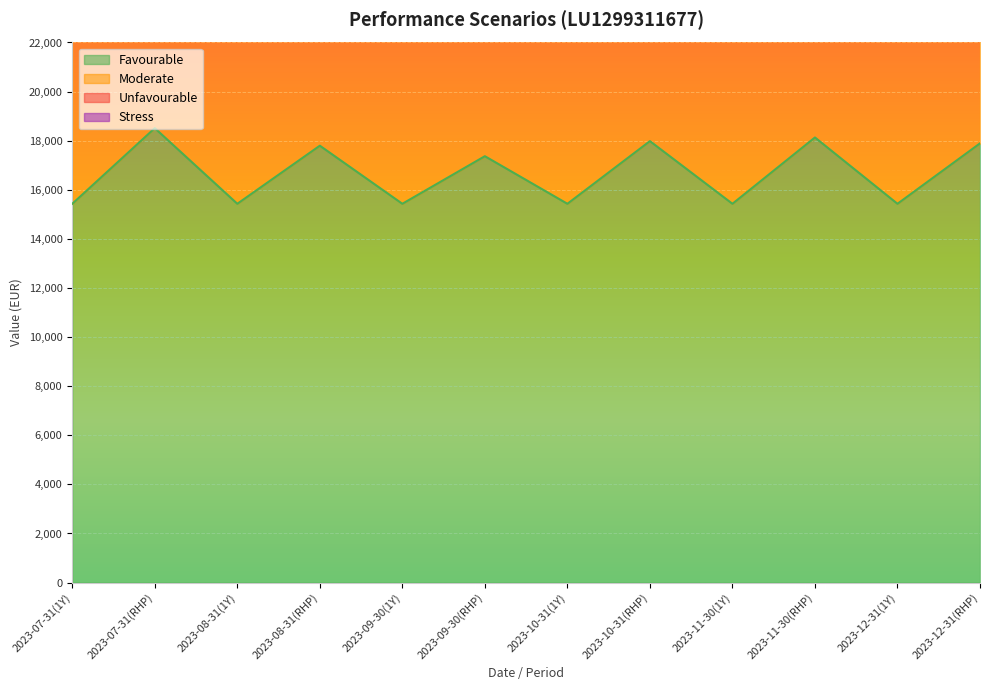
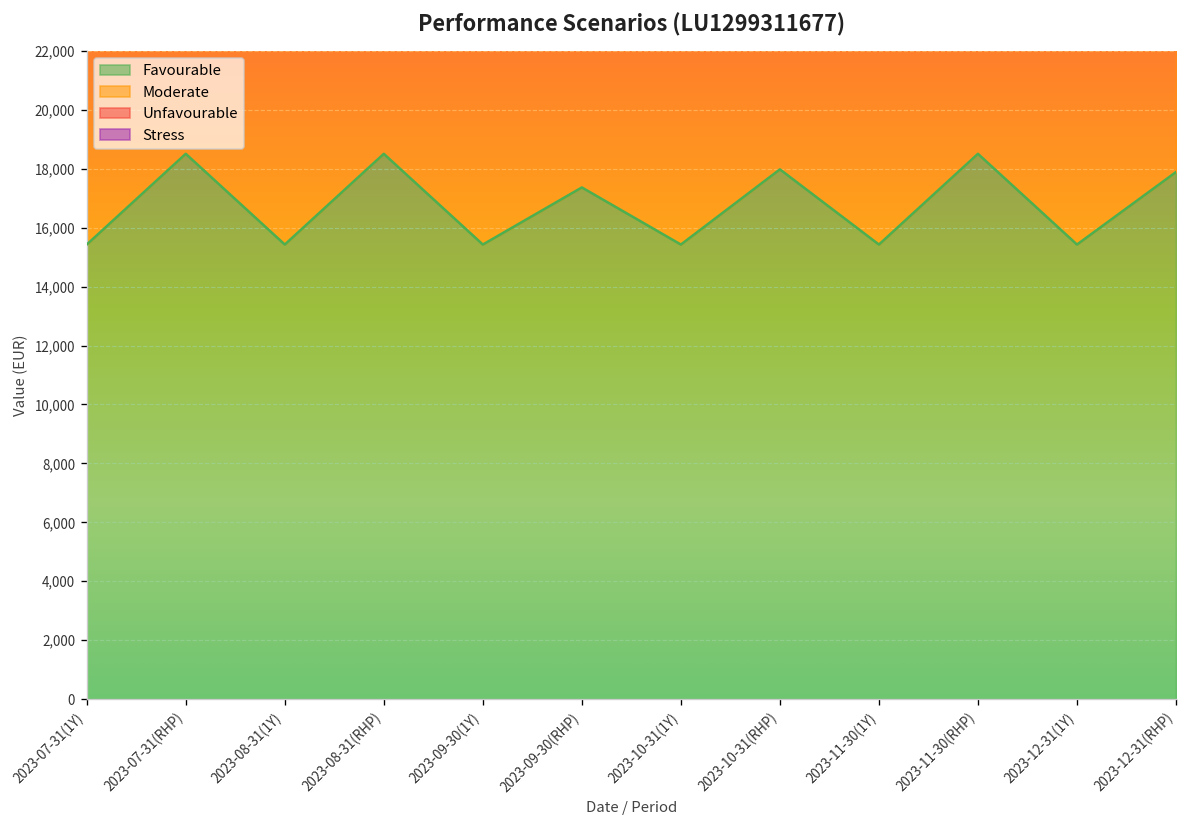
  {
    "Favourable": {
      "2023-07-31(1Y)": "15,400",
      "2023-08-31(1Y)": "15,400",
-     "2023-08-31(RHP)": "17,800",
+     "2023-08-31(RHP)": "18,500",
      "2023-09-30(1Y)": "15,400",
      "2023-09-30(RHP)": "17,400",
      "2023-10-31(1Y)": "15,400",
      "2023-10-31(RHP)": "18,000",
      "2023-11-30(1Y)": "15,400",
-     "2023-11-30(RHP)": "18,100",
+     "2023-11-30(RHP)": "18,500",
      "2023-12-31(1Y)": "15,400",
      "2023-12-31(RHP)": "17,900"
    }
  }
